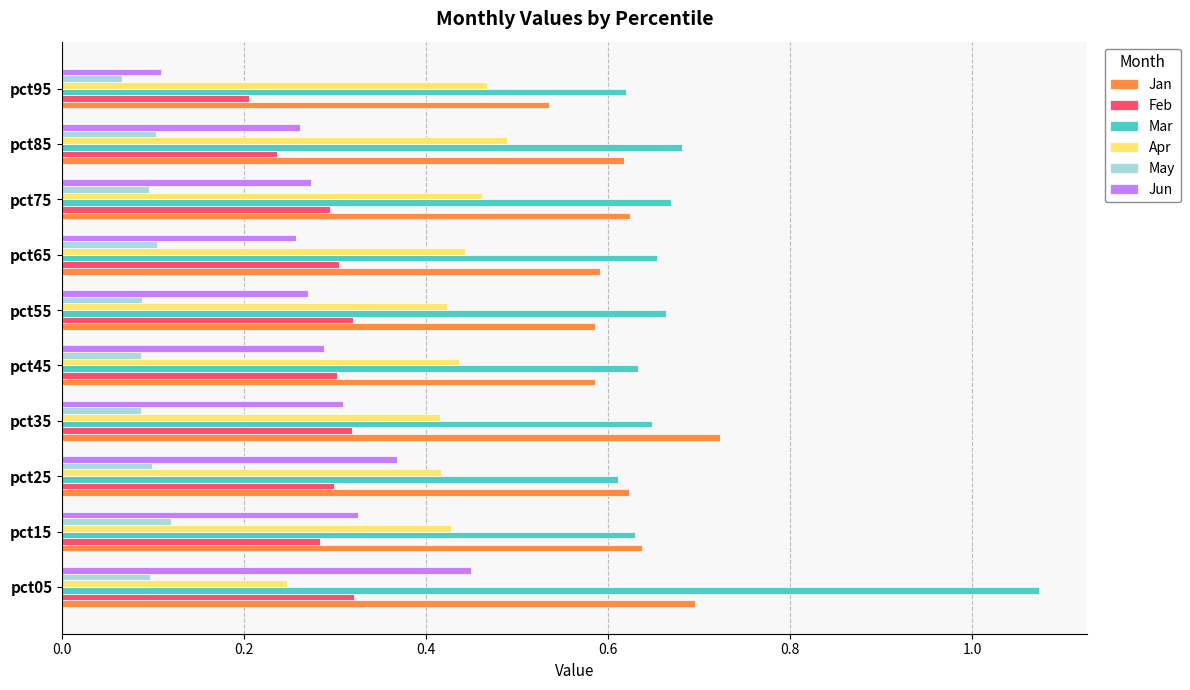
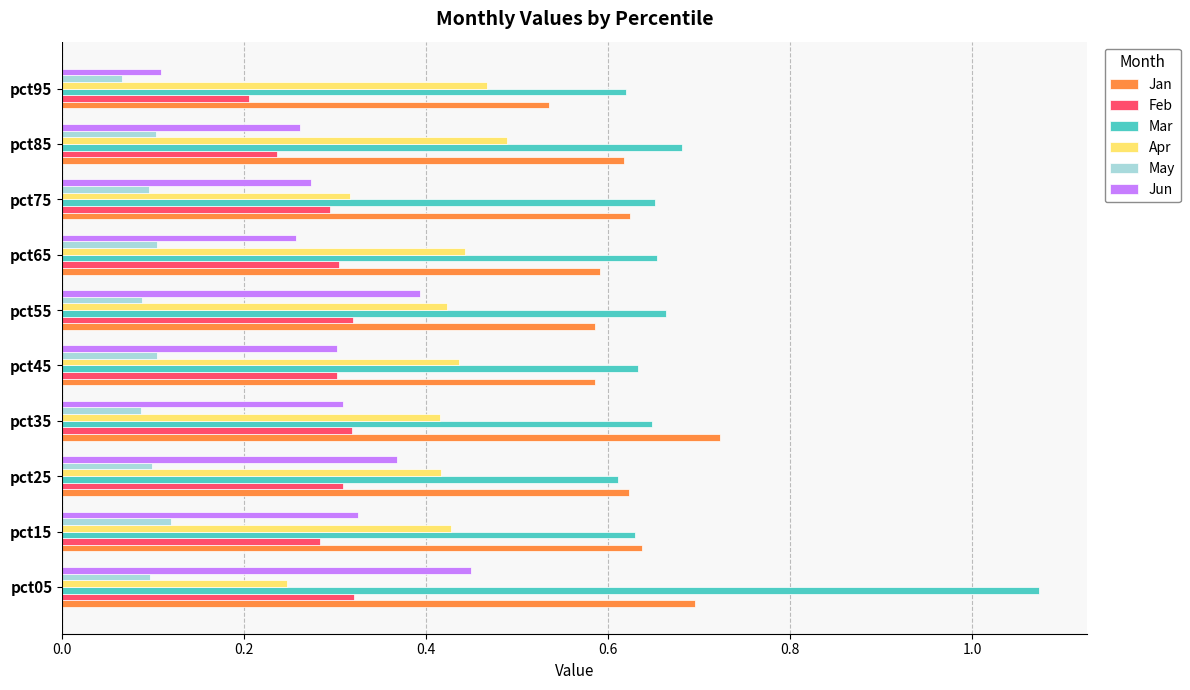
  {
    "Jan": {
      "pct95": 0.53,
      "pct85": 0.62,
      "pct75": 0.62,
      "pct65": 0.59,
      "pct55": 0.59,
      "pct45": 0.59,
      "pct35": 0.72,
      "pct25": 0.62,
      "pct15": 0.64,
      "pct05": 0.70
    },
    "Feb": {
      "pct95": 0.21,
      "pct85": 0.24,
      "pct75": 0.29,
      "pct65": 0.30,
      "pct55": 0.32,
      "pct45": 0.30,
      "pct35": 0.32,
-     "pct25": 0.30,
+     "pct25": 0.31,
      "pct15": 0.28,
      "pct05": 0.32
    },
    "Mar": {
      "pct95": 0.62,
      "pct85": 0.68,
-     "pct75": 0.67,
+     "pct75": 0.65,
      "pct65": 0.65,
      "pct55": 0.66,
      "pct45": 0.63,
      "pct35": 0.65,
      "pct25": 0.61,
      "pct15": 0.63,
      "pct05": 1.07
    },
    "Apr": {
      "pct95": 0.47,
      "pct85": 0.49,
-     "pct75": 0.46,
+     "pct75": 0.32,
      "pct65": 0.44,
      "pct55": 0.42,
      "pct45": 0.44,
      "pct35": 0.41,
      "pct25": 0.42,
      "pct15": 0.43,
      "pct05": 0.25
    },
    "May": {
      "pct95": 0.07,
      "pct85": 0.10,
      "pct75": 0.10,
      "pct65": 0.10,
      "pct55": 0.09,
-     "pct45": 0.09,
+     "pct45": 0.10,
      "pct35": 0.09,
      "pct25": 0.10,
      "pct15": 0.12,
      "pct05": 0.10
    },
    "Jun": {
      "pct95": 0.11,
      "pct85": 0.26,
      "pct75": 0.27,
      "pct65": 0.26,
-     "pct55": 0.27,
-     "pct45": 0.29,
+     "pct55": 0.39,
+     "pct45": 0.30,
      "pct35": 0.31,
      "pct25": 0.37,
      "pct15": 0.33,
      "pct05": 0.45
    }
  }
